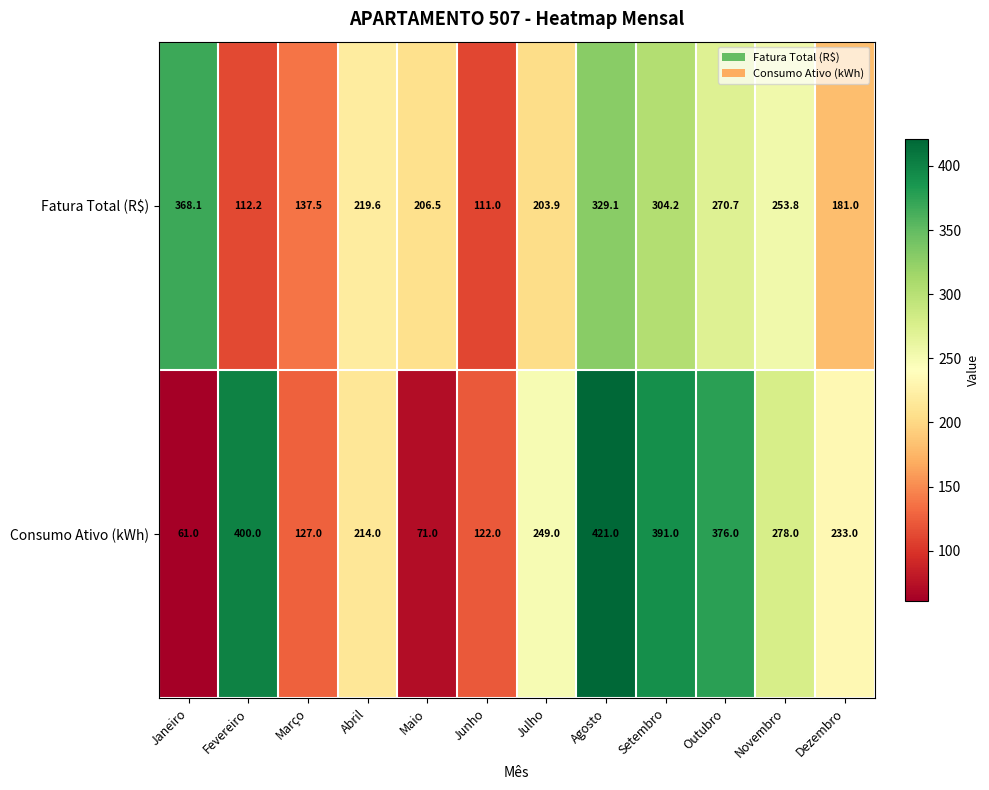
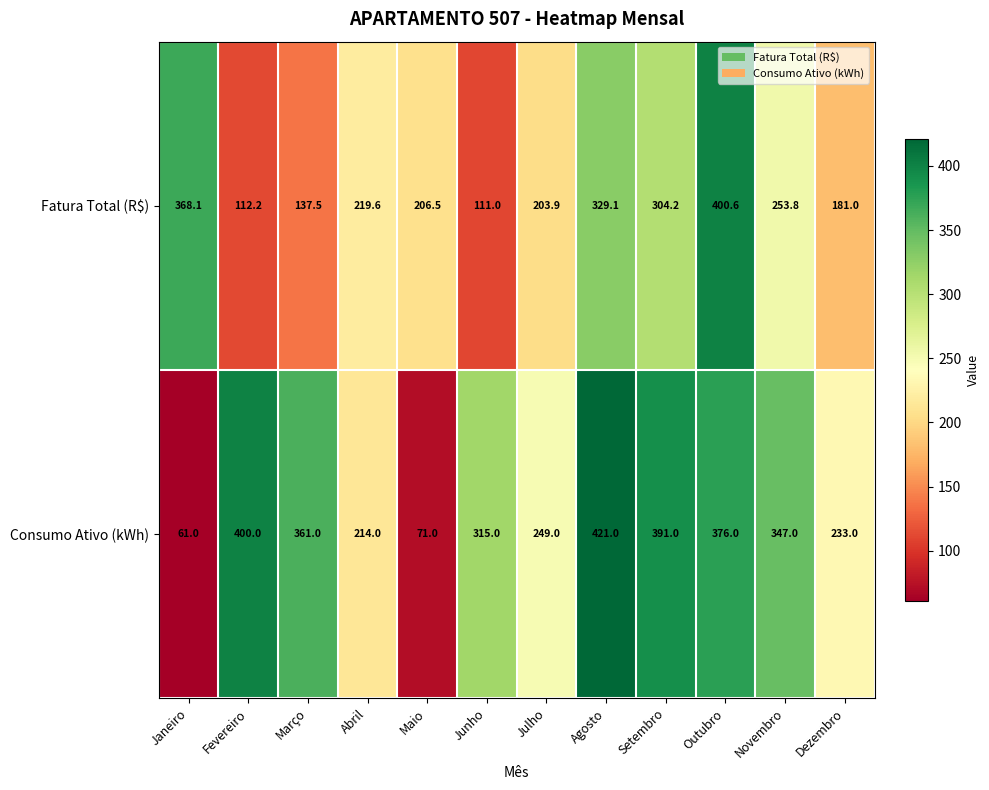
  {
    "Fatura Total (R$)": {
      "Janeiro": 368.1,
      "Fevereiro": 112.2,
      "Março": 137.5,
      "Abril": 219.6,
      "Maio": 206.5,
      "Junho": 111.0,
      "Julho": 203.9,
      "Agosto": 329.1,
      "Setembro": 304.2,
-     "Outubro": 270.7,
+     "Outubro": 400.6,
      "Novembro": 253.8,
      "Dezembro": 181.0
    },
    "Consumo Ativo (kWh)": {
      "Janeiro": 61.0,
      "Fevereiro": 400.0,
-     "Março": 127.0,
+     "Março": 361.0,
      "Abril": 214.0,
      "Maio": 71.0,
-     "Junho": 122.0,
+     "Junho": 315.0,
      "Julho": 249.0,
      "Agosto": 421.0,
      "Setembro": 391.0,
      "Outubro": 376.0,
-     "Novembro": 278.0,
+     "Novembro": 347.0,
      "Dezembro": 233.0
    }
  }
